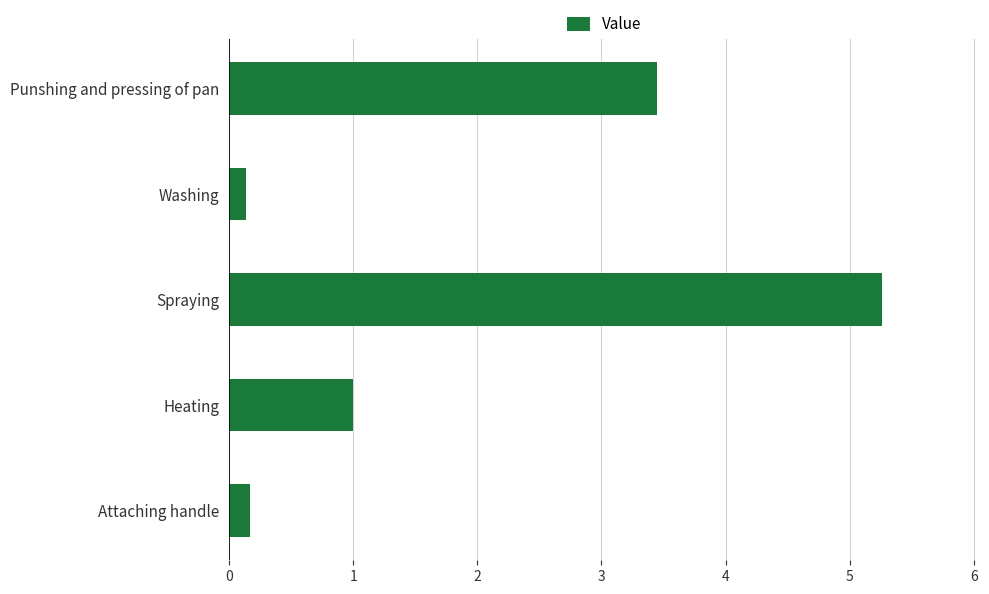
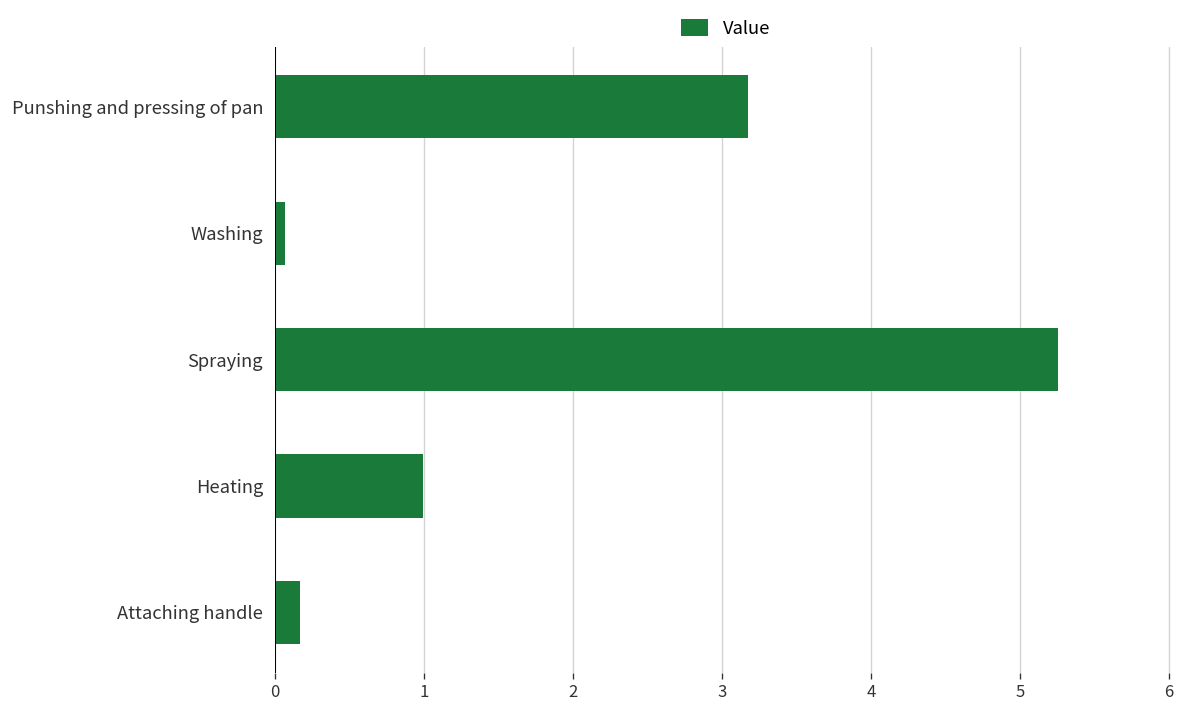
  {
-   "Punshing and pressing of pan": 3.44,
-   "Washing": 0.14,
+   "Punshing and pressing of pan": 3.18,
+   "Washing": 0.07,
    "Spraying": 5.26,
    "Heating": 1.00,
    "Attaching handle": 0.17
  }
